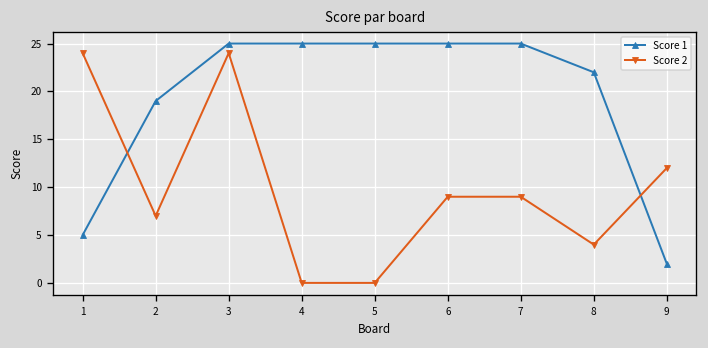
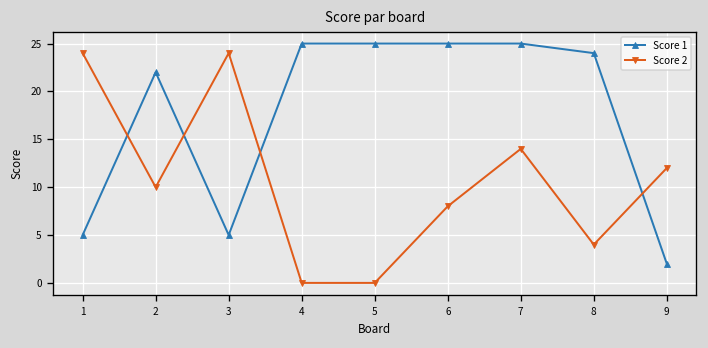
  {
    "Score 1": {
      "1": 5,
-     "2": 19,
-     "3": 25,
+     "2": 22,
+     "3": 5,
      "4": 25,
      "5": 25,
      "6": 25,
      "7": 25,
-     "8": 22,
+     "8": 24,
      "9": 2
    },
    "Score 2": {
      "1": 24,
-     "2": 7,
+     "2": 10,
      "3": 24,
      "4": 0,
      "5": 0,
-     "6": 9,
-     "7": 9,
+     "6": 8,
+     "7": 14,
      "8": 4,
      "9": 12
    }
  }
